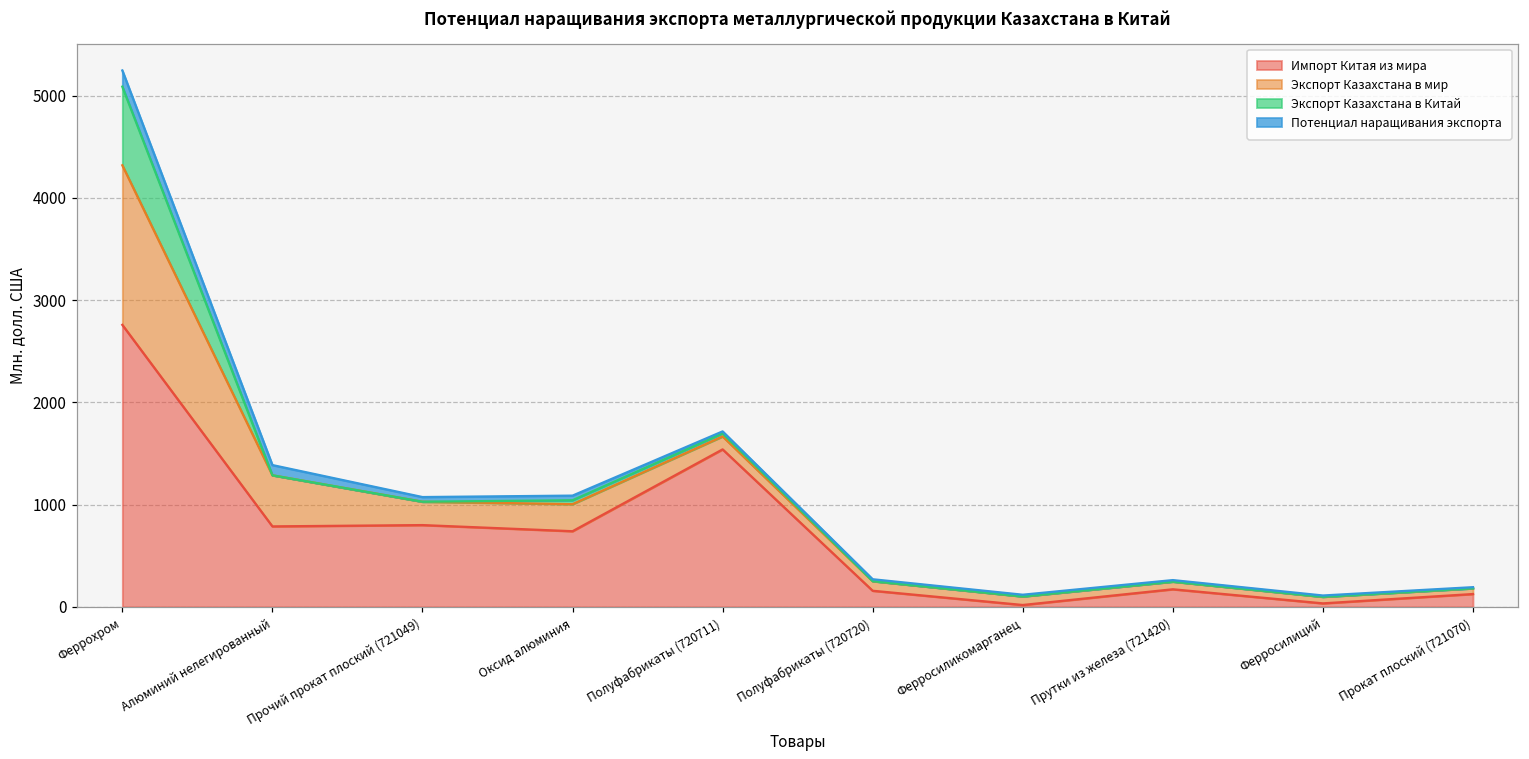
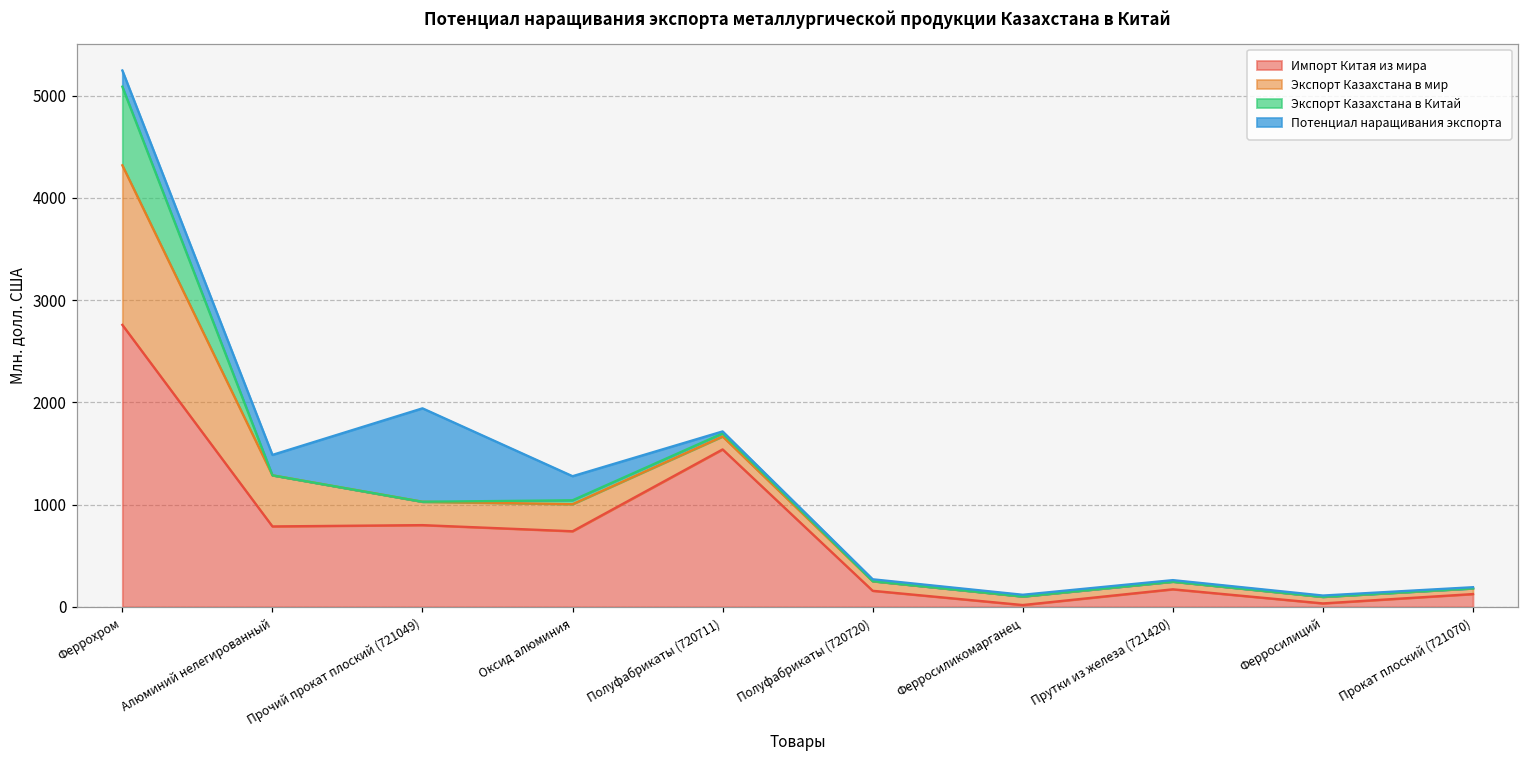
  {
    "Экспорт Казахстана в Китай": {
      "Феррохром": 800,
      "Оксид алюминия": 0
    },
    "Потенциал наращивания экспорта": {
      "Феррохром": 200,
-     "Алюминий нелегированный": 100,
-     "Прочий прокат плоский (721049)": 0,
-     "Оксид алюминия": 0
+     "Алюминий нелегированный": 200,
+     "Прочий прокат плоский (721049)": 900,
+     "Оксид алюминия": 200
    }
  }
